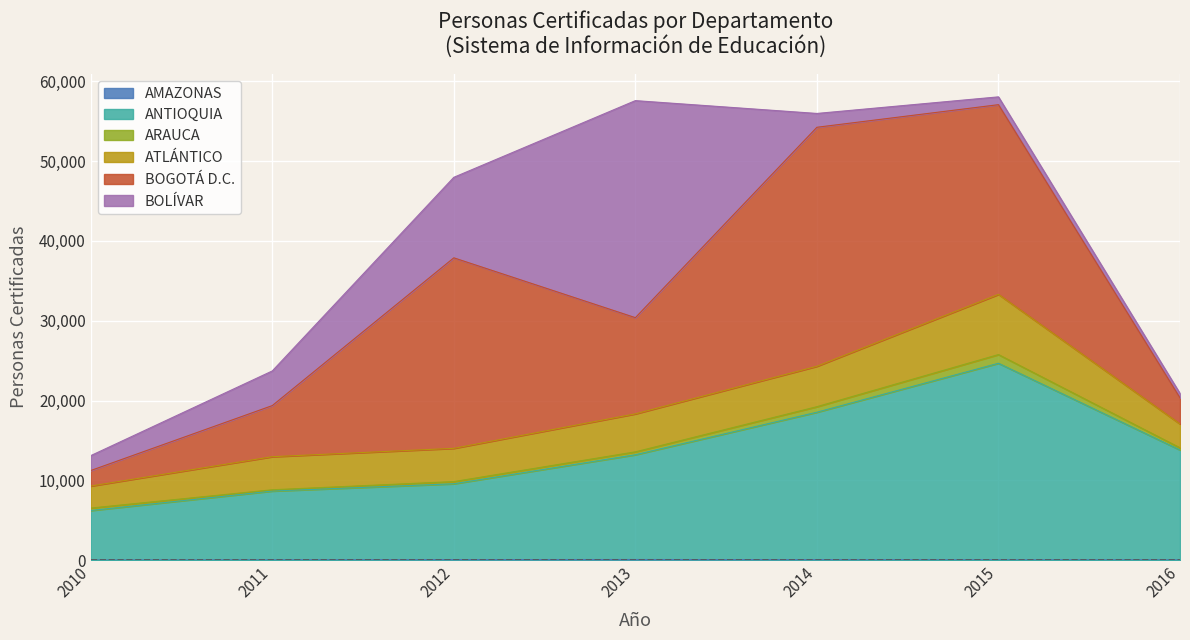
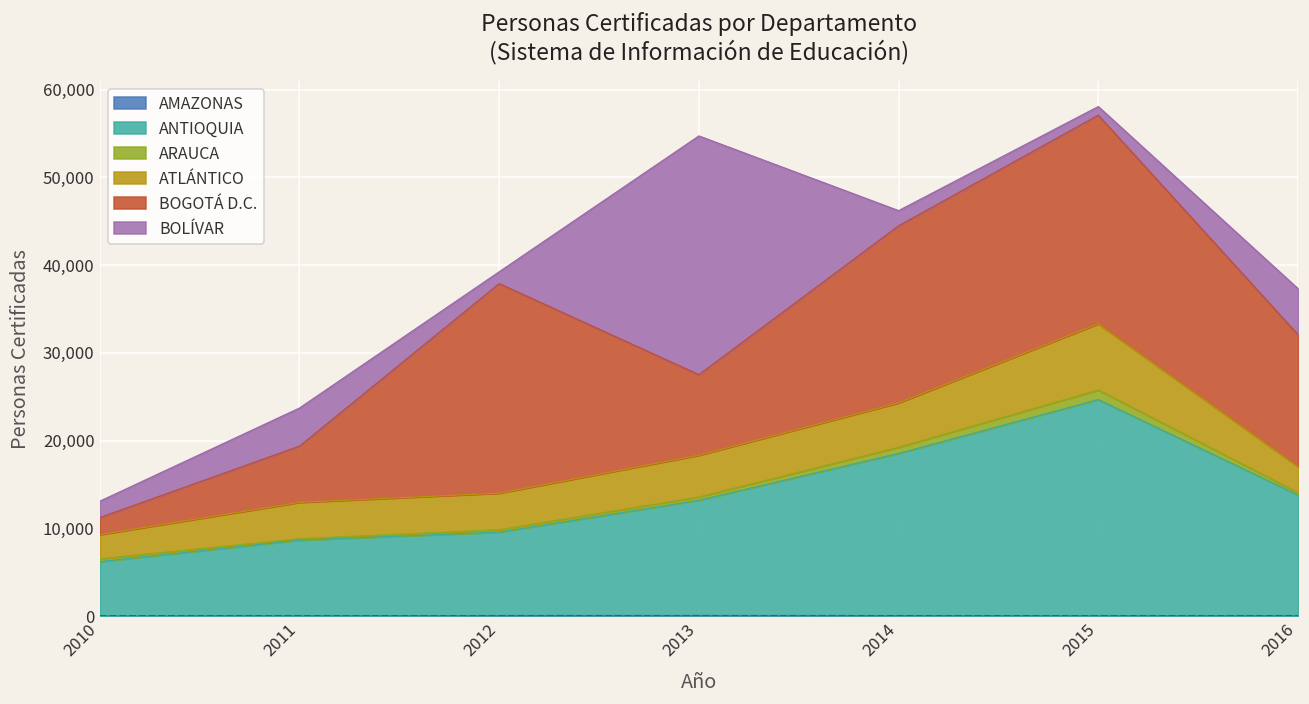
  {
    "BOGOTÁ D.C.": {
      "2010": "2,000",
      "2011": "6,000",
      "2012": "24,000",
-     "2013": "12,000",
-     "2014": "30,000",
+     "2013": "9,000",
+     "2014": "20,000",
      "2015": "24,000",
-     "2016": "3,000"
+     "2016": "15,000"
    },
    "BOLÍVAR": {
      "2010": "2,000",
      "2011": "4,000",
-     "2012": "10,000",
+     "2012": "1,000",
      "2013": "27,000",
      "2014": "2,000",
      "2015": "1,000",
-     "2016": "1,000"
+     "2016": "5,000"
    }
  }
